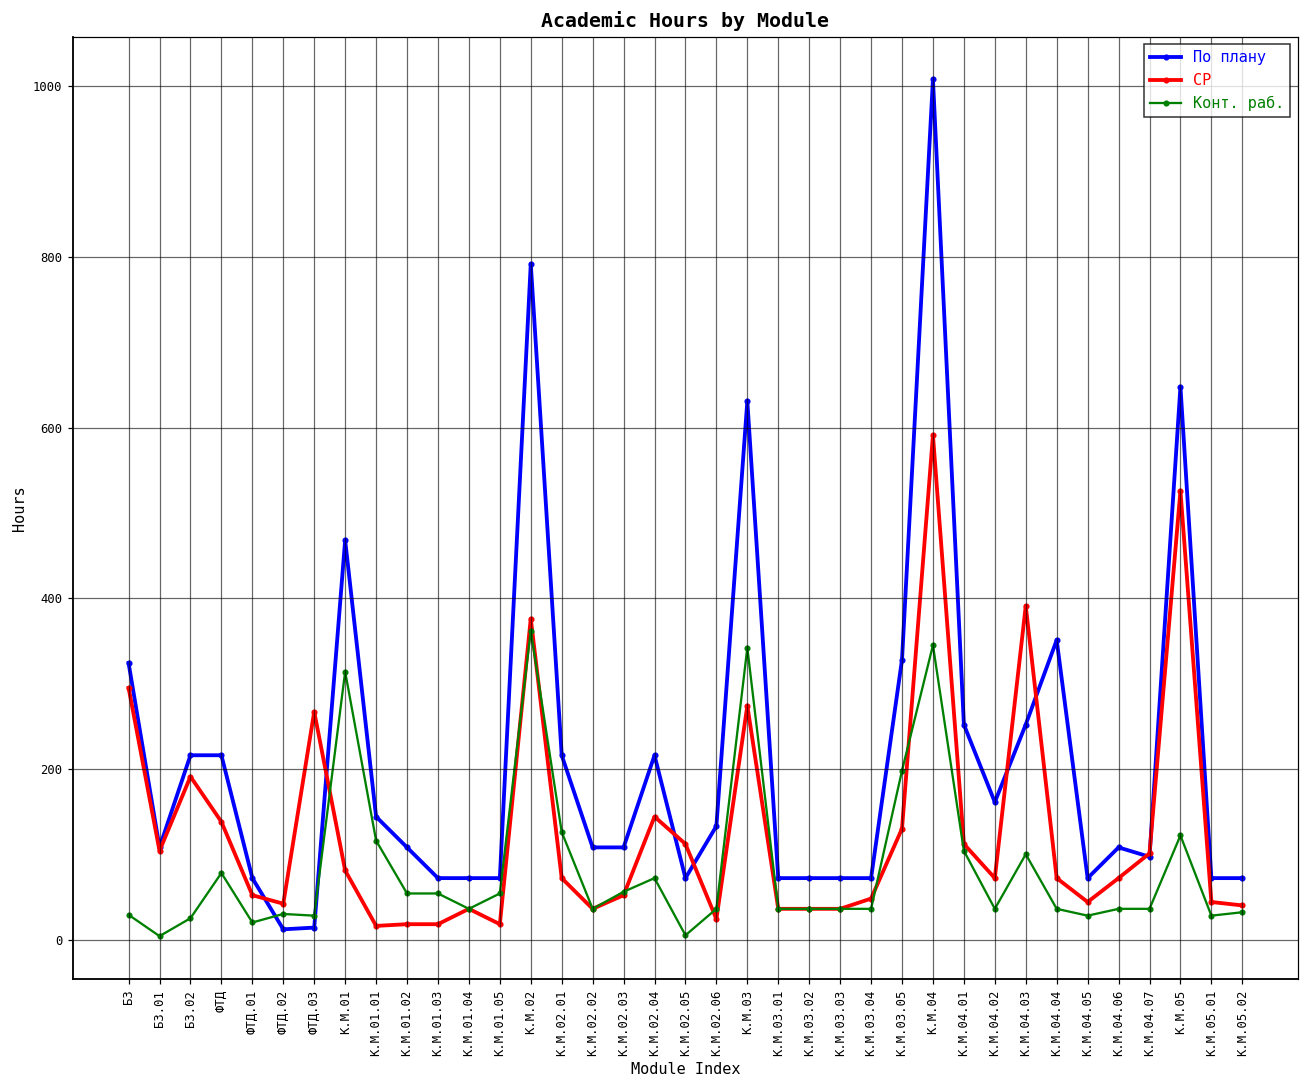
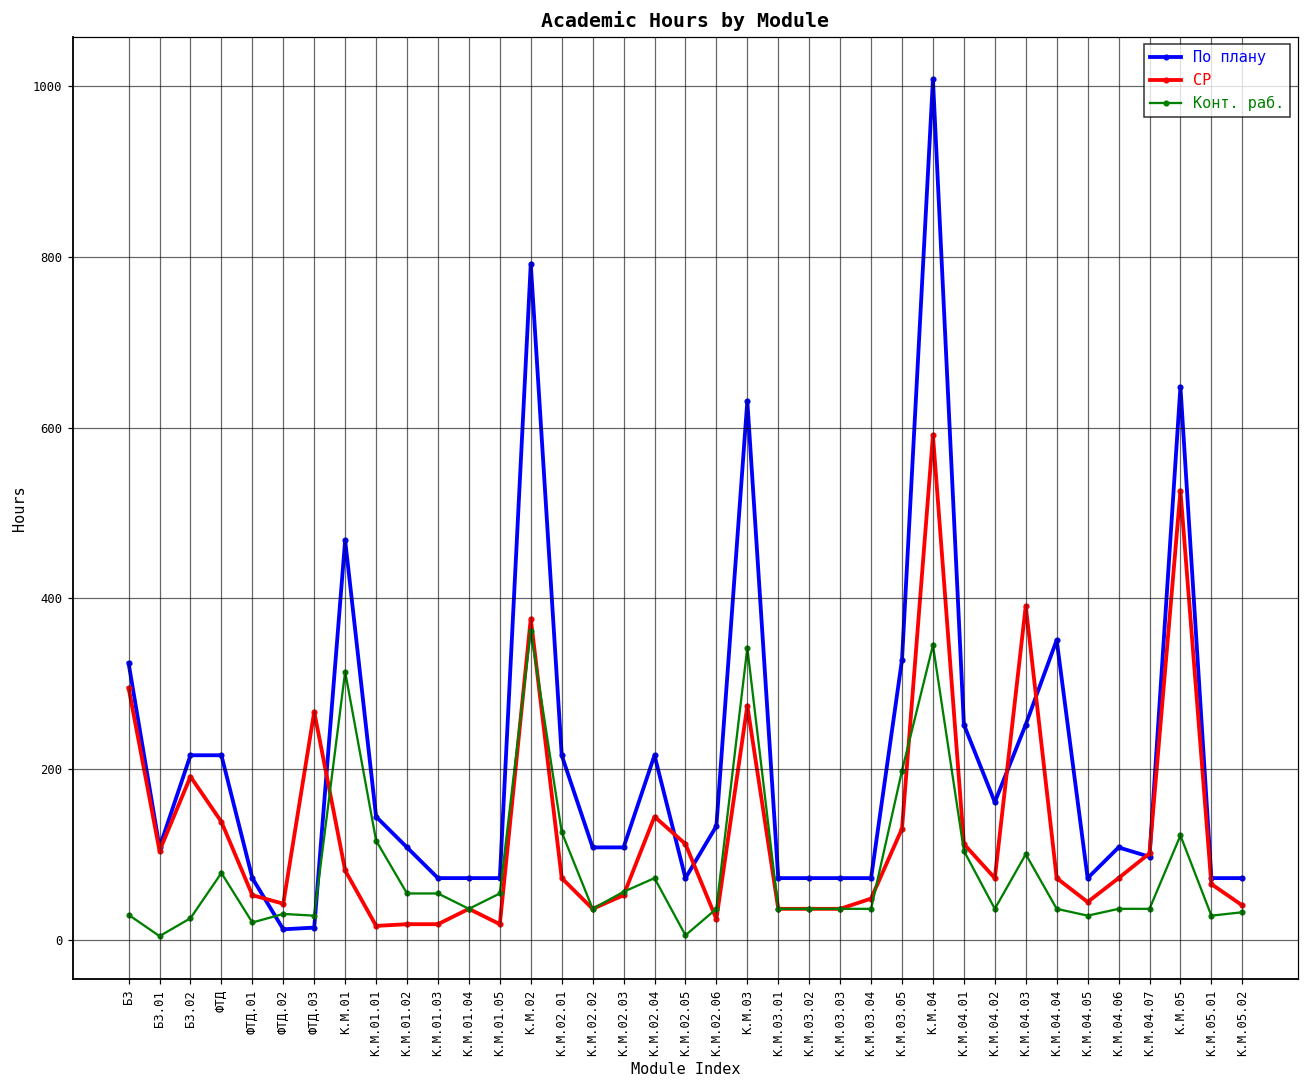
  {
    "По плану": {
      "Б3": 320,
      "Б3.01": 110,
      "Б3.02": 220,
      "ФТД": 220,
      "ФТД.01": 70,
      "ФТД.02": 10,
      "ФТД.03": 10,
      "К.М.01": 470,
      "К.М.01.01": 140,
      "К.М.01.02": 110,
      "К.М.01.03": 70,
      "К.М.01.04": 70,
      "К.М.01.05": 70,
      "К.М.02": 790,
      "К.М.02.01": 220,
      "К.М.02.02": 110,
      "К.М.02.03": 110,
      "К.М.02.04": 220,
      "К.М.02.05": 70,
      "К.М.02.06": 130,
      "К.М.03": 630,
      "К.М.03.01": 70,
      "К.М.03.02": 70,
      "К.М.03.03": 70,
      "К.М.03.04": 70,
      "К.М.03.05": 330,
      "К.М.04": 1010,
      "К.М.04.01": 250,
      "К.М.04.02": 160,
      "К.М.04.03": 250,
      "К.М.04.04": 350,
      "К.М.04.05": 70,
      "К.М.04.06": 110,
      "К.М.04.07": 100,
      "К.М.05": 650,
      "К.М.05.01": 70,
      "К.М.05.02": 70
    },
    "СР": {
      "Б3": 300,
      "Б3.01": 100,
      "Б3.02": 190,
      "ФТД": 140,
      "ФТД.01": 50,
      "ФТД.02": 40,
      "ФТД.03": 270,
      "К.М.01": 80,
      "К.М.01.01": 20,
      "К.М.01.02": 20,
      "К.М.01.03": 20,
      "К.М.01.05": 20,
      "К.М.02": 380,
      "К.М.02.01": 70,
      "К.М.02.03": 50,
      "К.М.02.04": 140,
      "К.М.02.05": 110,
      "К.М.02.06": 20,
      "К.М.03": 270,
      "К.М.03.04": 50,
      "К.М.03.05": 130,
      "К.М.04": 590,
      "К.М.04.01": 110,
      "К.М.04.02": 70,
      "К.М.04.03": 390,
      "К.М.04.04": 70,
      "К.М.04.05": 40,
      "К.М.04.06": 70,
      "К.М.04.07": 100,
      "К.М.05": 530,
-     "К.М.05.01": 40,
+     "К.М.05.01": 70,
      "К.М.05.02": 40
    },
    "Конт. раб.": {
      "Б3": 30,
      "Б3.01": 0,
      "Б3.02": 30,
      "ФТД": 80,
      "ФТД.01": 20,
      "ФТД.02": 30,
      "ФТД.03": 30,
      "К.М.01": 310,
      "К.М.01.01": 120,
      "К.М.01.02": 50,
      "К.М.01.03": 50,
      "К.М.01.05": 50,
      "К.М.02": 360,
      "К.М.02.01": 130,
      "К.М.02.03": 60,
      "К.М.02.04": 70,
      "К.М.02.05": 10,
      "К.М.02.06": 40,
      "К.М.03": 340,
      "К.М.03.04": 40,
      "К.М.03.05": 200,
      "К.М.04": 350,
      "К.М.04.01": 100,
      "К.М.04.02": 40,
      "К.М.04.03": 100,
      "К.М.04.04": 40,
      "К.М.04.05": 30,
      "К.М.04.06": 40,
      "К.М.04.07": 40,
      "К.М.05": 120,
      "К.М.05.01": 30,
      "К.М.05.02": 30
    }
  }
